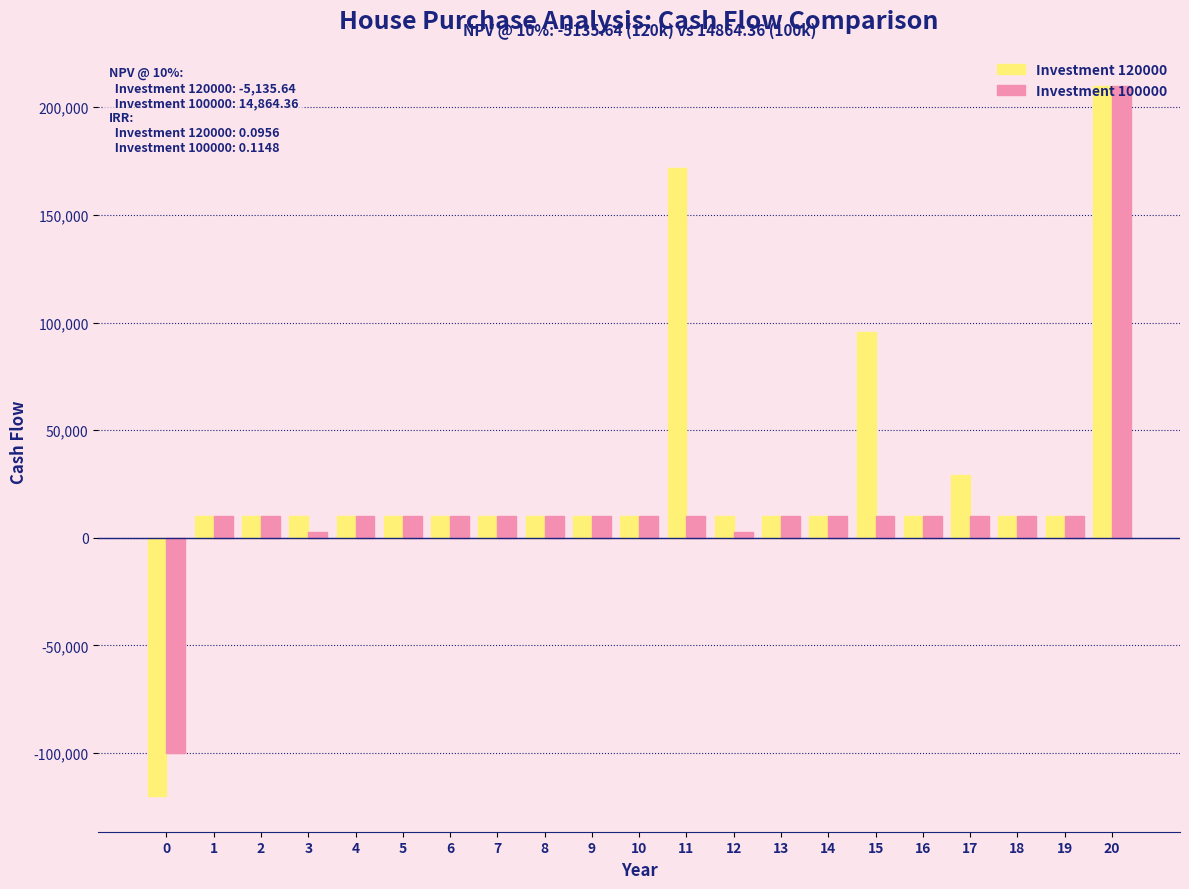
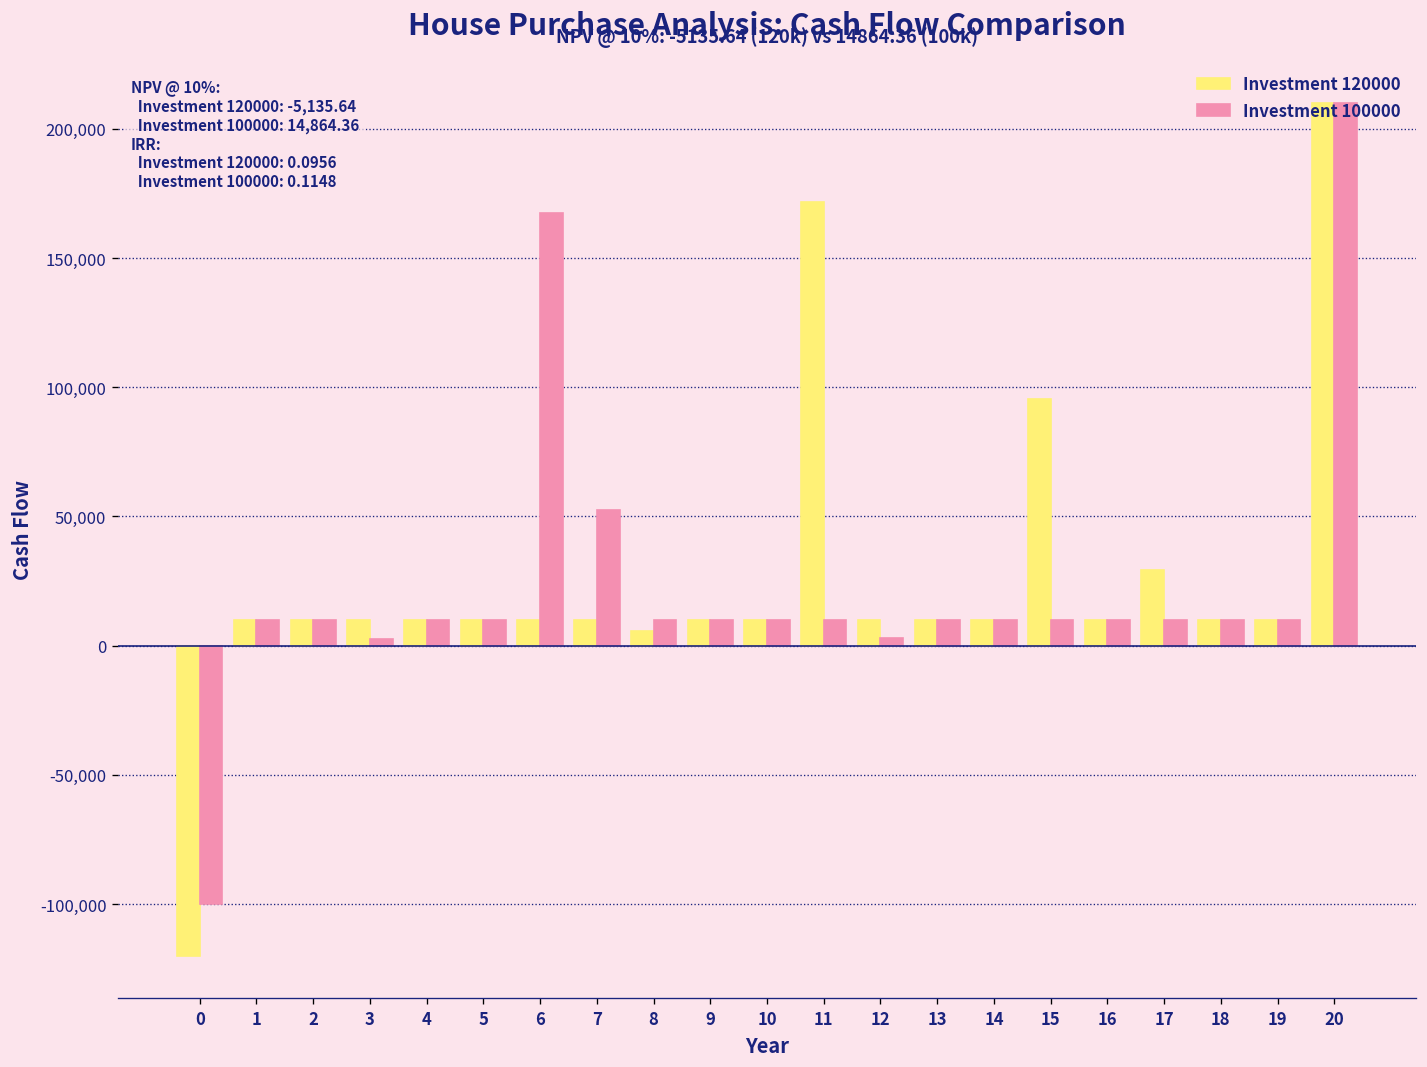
  {
    "Investment 120000": {
      "0": "-120,000",
      "1": "10,000",
      "2": "10,000",
      "3": "10,000",
      "4": "10,000",
      "5": "10,000",
      "6": "10,000",
      "7": "10,000",
-     "8": "10,000",
+     "8": "6,000",
      "9": "10,000",
      "10": "10,000",
      "11": "172,000",
      "12": "10,000",
      "13": "10,000",
      "14": "10,000",
      "15": "96,000",
      "16": "10,000",
      "17": "29,000",
      "18": "10,000",
      "19": "10,000",
      "20": "210,000"
    },
    "Investment 100000": {
      "0": "-100,000",
      "1": "10,000",
      "2": "10,000",
      "3": "3,000",
      "4": "10,000",
      "5": "10,000",
-     "6": "10,000",
-     "7": "10,000",
+     "6": "167,000",
+     "7": "53,000",
      "8": "10,000",
      "9": "10,000",
      "10": "10,000",
      "11": "10,000",
      "12": "3,000",
      "13": "10,000",
      "14": "10,000",
      "15": "10,000",
      "16": "10,000",
      "17": "10,000",
      "18": "10,000",
      "19": "10,000",
      "20": "210,000"
    }
  }
